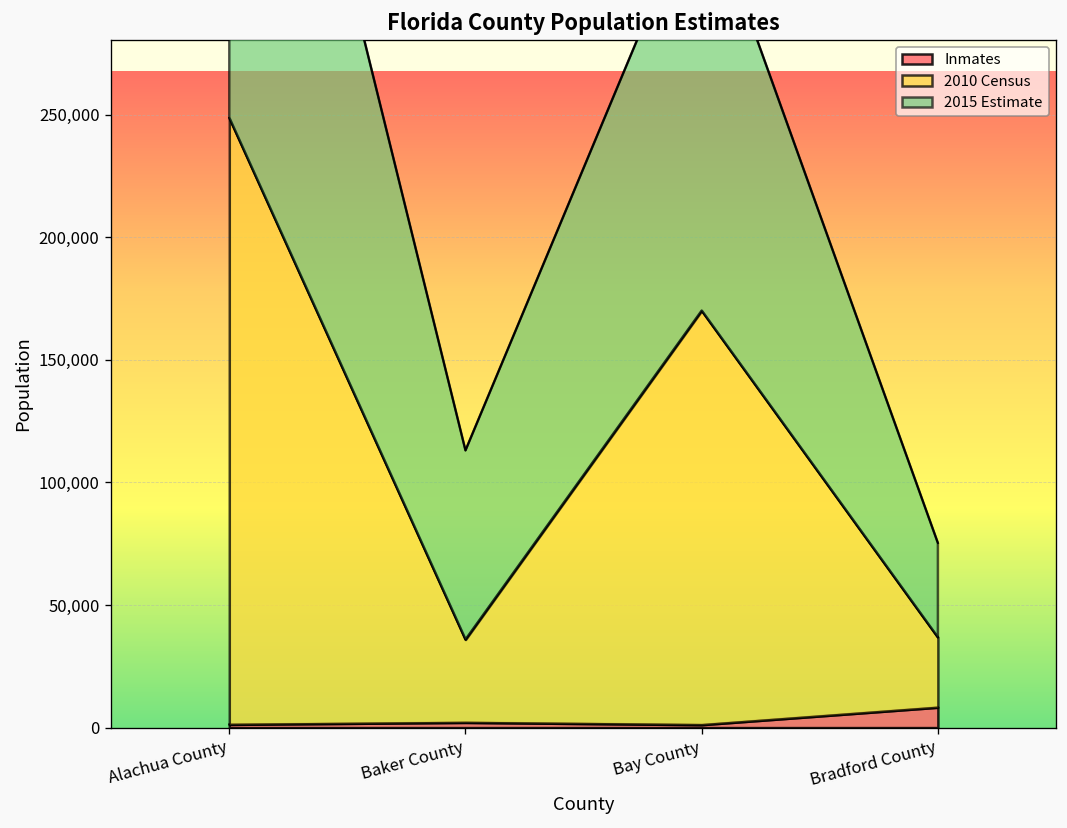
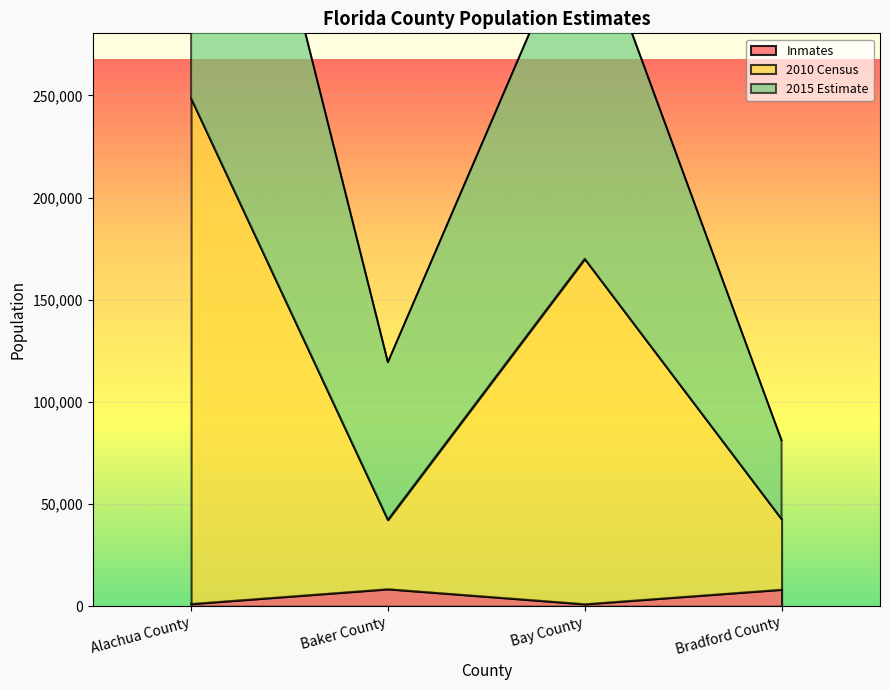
  {
    "Inmates": {
      "Alachua County": "1,000",
-     "Baker County": "2,000",
+     "Baker County": "9,000",
      "Bay County": "1,000",
      "Bradford County": "8,000"
    },
    "2010 Census": {
      "Alachua County": "247,000",
      "Baker County": "34,000",
      "Bay County": "169,000",
-     "Bradford County": "29,000"
+     "Bradford County": "34,000"
    },
    "2015 Estimate": {
      "Baker County": "77,000",
      "Bradford County": "38,000"
    }
  }
